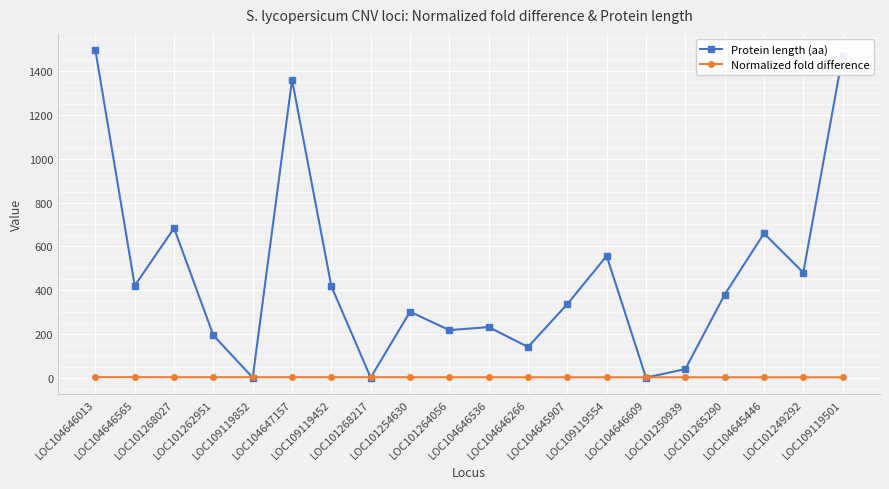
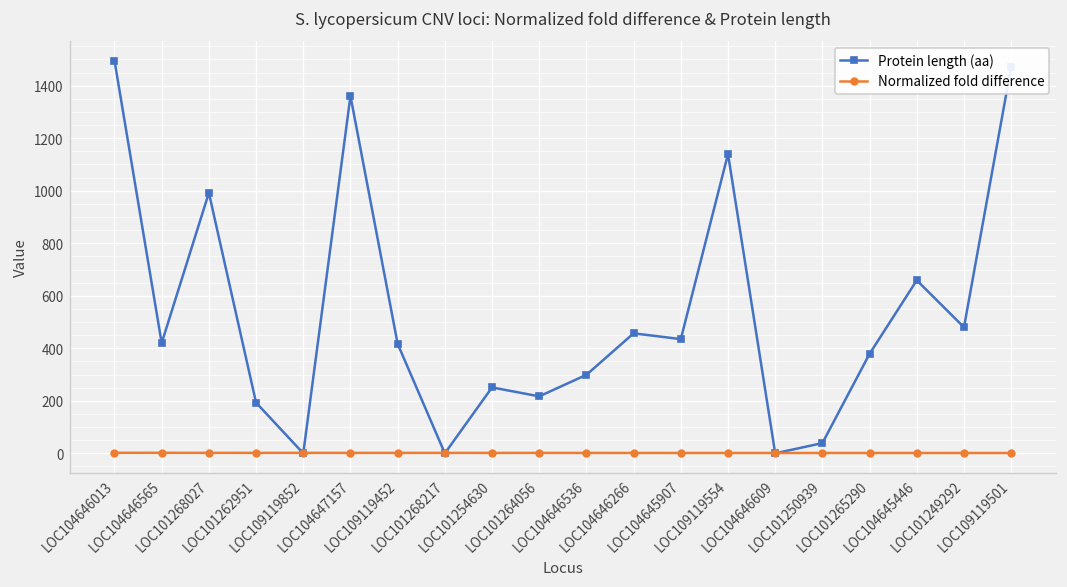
  {
    "Protein length (aa)": {
      "LOC104646013": 1500,
      "LOC104646565": 420,
-     "LOC101268027": 680,
+     "LOC101268027": 990,
      "LOC101262951": 190,
      "LOC104647157": 1360,
      "LOC109119452": 420,
-     "LOC101254630": 300,
+     "LOC101254630": 250,
      "LOC101264056": 220,
-     "LOC104646536": 230,
-     "LOC104646266": 140,
-     "LOC104645907": 340,
-     "LOC109119554": 560,
+     "LOC104646536": 300,
+     "LOC104646266": 460,
+     "LOC104645907": 440,
+     "LOC109119554": 1140,
      "LOC101250939": 40,
      "LOC101265290": 380,
      "LOC104645446": 660,
      "LOC101249292": 480
    },
    "Normalized fold difference": {
      "LOC104646013": 0,
      "LOC104646565": 0,
      "LOC101268027": 0,
      "LOC101262951": 0,
      "LOC104647157": 0,
      "LOC109119452": 0,
      "LOC101254630": 0,
      "LOC101264056": 0,
      "LOC104646536": 0,
      "LOC104646266": 0,
      "LOC104645907": 0,
      "LOC109119554": 0,
      "LOC101250939": 0,
      "LOC101265290": 0,
      "LOC104645446": 0,
      "LOC101249292": 0,
      "LOC109119501": 0
    }
  }
